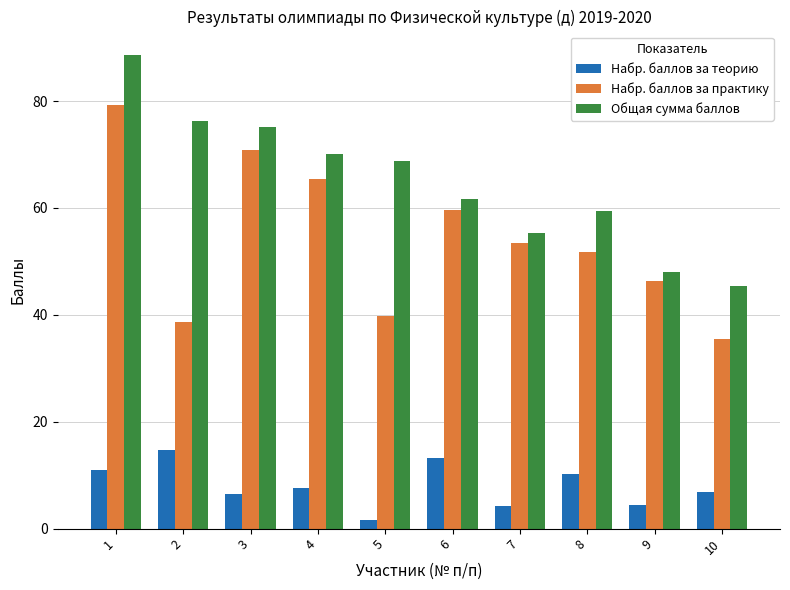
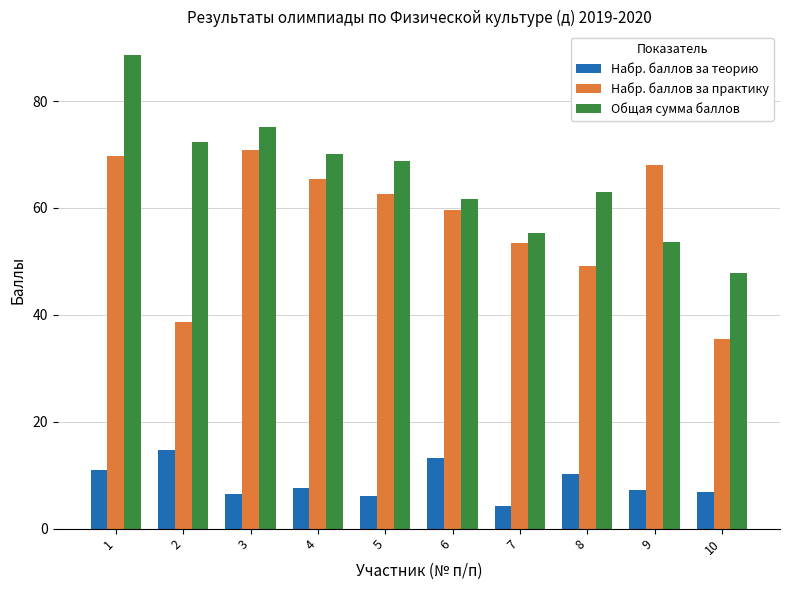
  {
    "Набр. баллов за теорию": {
      "1": 11,
      "2": 15,
      "3": 7,
      "4": 8,
-     "5": 2,
+     "5": 6,
      "6": 13,
      "7": 4,
      "8": 10,
-     "9": 4,
+     "9": 7,
      "10": 7
    },
    "Набр. баллов за практику": {
-     "1": 79,
+     "1": 70,
      "2": 39,
      "3": 71,
      "4": 65,
-     "5": 40,
+     "5": 63,
      "6": 60,
      "7": 53,
-     "8": 52,
-     "9": 46,
+     "8": 49,
+     "9": 68,
      "10": 36
    },
    "Общая сумма баллов": {
      "1": 89,
-     "2": 76,
+     "2": 72,
      "3": 75,
      "4": 70,
      "5": 69,
      "6": 62,
      "7": 55,
-     "8": 59,
-     "9": 48,
-     "10": 45
+     "8": 63,
+     "9": 54,
+     "10": 48
    }
  }
